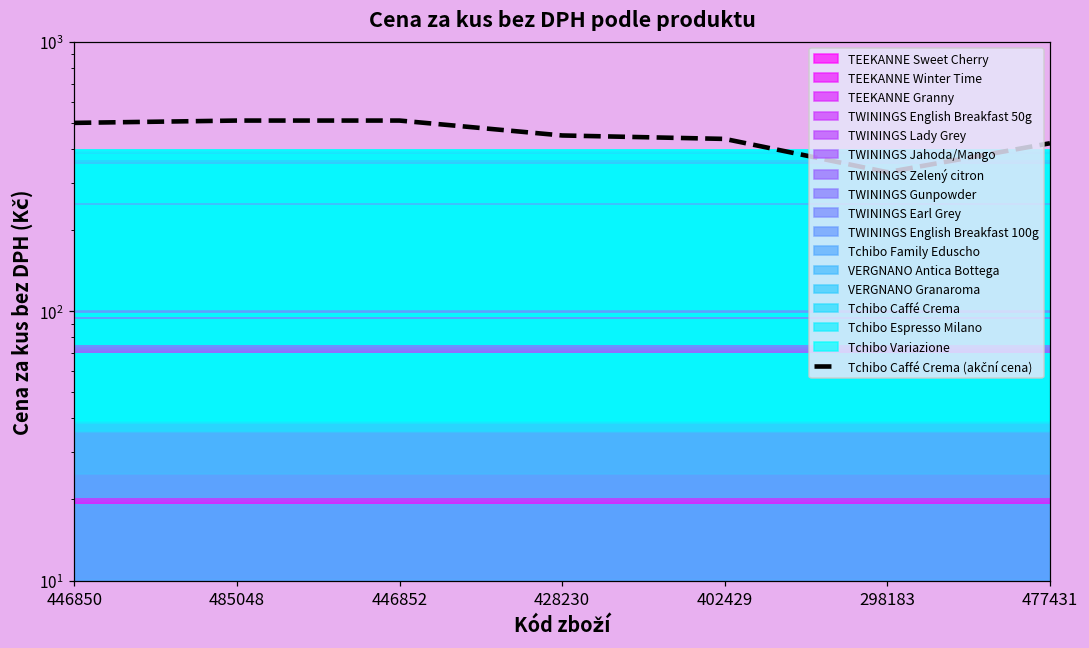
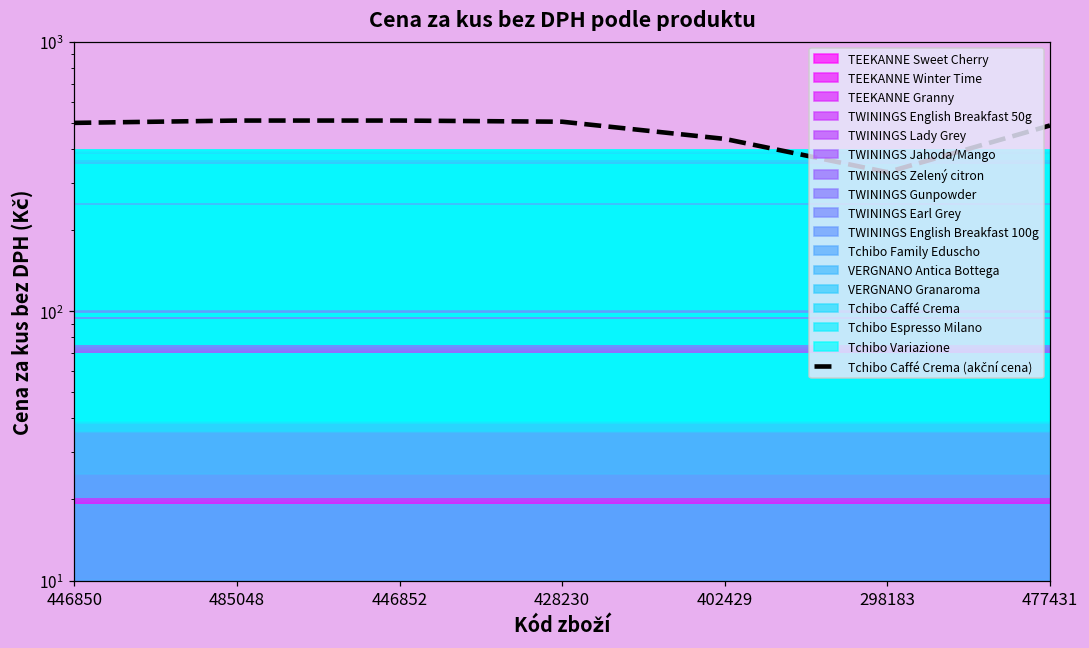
  {
    "Tchibo Caffé Crema (akční cena)": {
      "446850": 500,
      "485048": 510,
      "446852": 510,
-     "428230": 450,
+     "428230": 510,
      "402429": 440,
-     "477431": 420
+     "477431": 490
    }
  }
